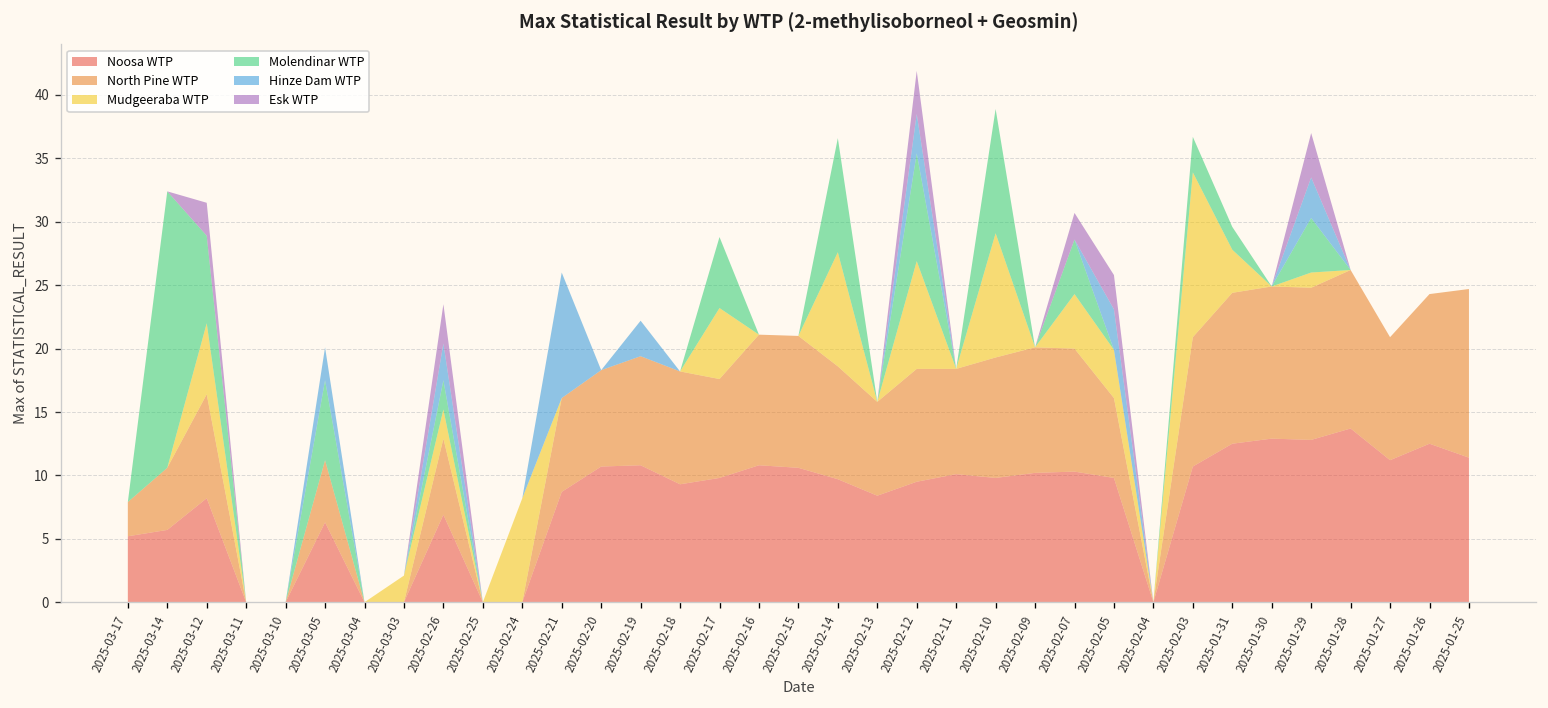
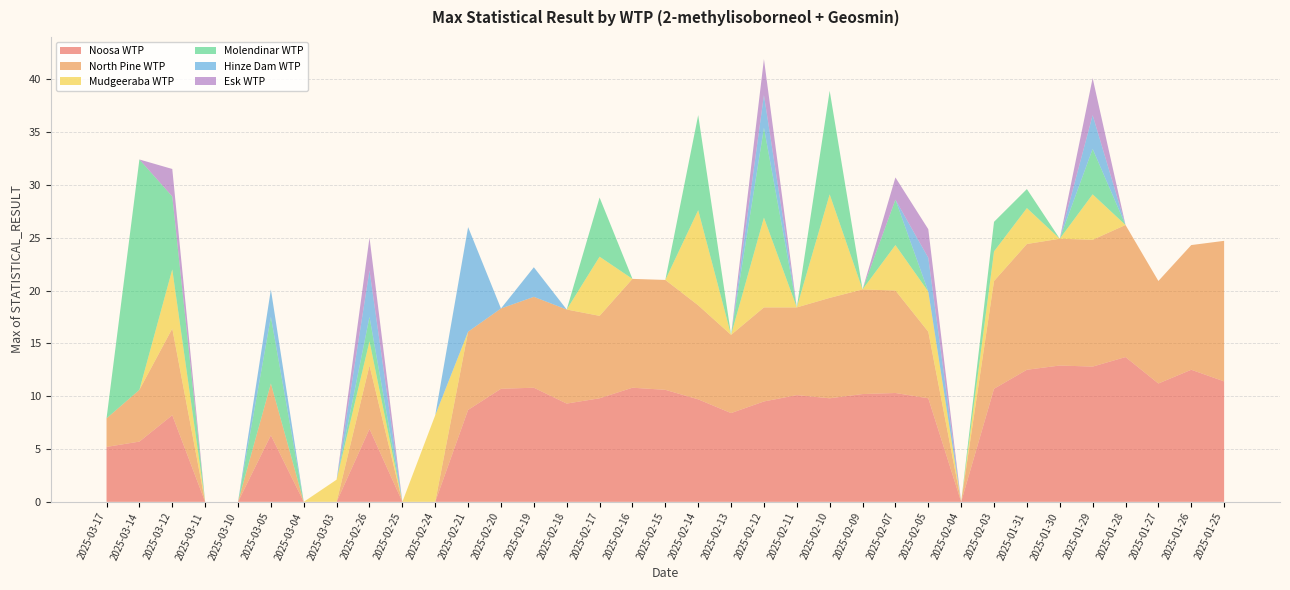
  {
    "Mudgeeraba WTP": {
      "2025-03-12": 5.6,
      "2025-02-26": 2.3,
      "2025-02-17": 5.6,
      "2025-02-14": 9.0,
      "2025-02-12": 8.5,
      "2025-02-10": 9.8,
      "2025-02-07": 4.3,
-     "2025-02-03": 13.0,
+     "2025-02-03": 2.8,
      "2025-01-31": 3.4,
-     "2025-01-29": 1.2
+     "2025-01-29": 4.3
    },
    "Molendinar WTP": {
      "2025-03-05": 6.3,
      "2025-02-26": 2.3,
      "2025-02-12": 8.5,
      "2025-01-29": 4.3
    },
    "Hinze Dam WTP": {
-     "2025-02-26": 2.9,
+     "2025-02-26": 4.4,
      "2025-02-12": 3.1,
      "2025-02-05": 3.2,
      "2025-01-29": 3.2
    },
    "Esk WTP": {
      "2025-03-12": 2.6,
      "2025-02-26": 3.1,
      "2025-02-12": 3.4,
      "2025-02-07": 2.1,
      "2025-02-05": 2.7,
      "2025-01-29": 3.5
    }
  }
